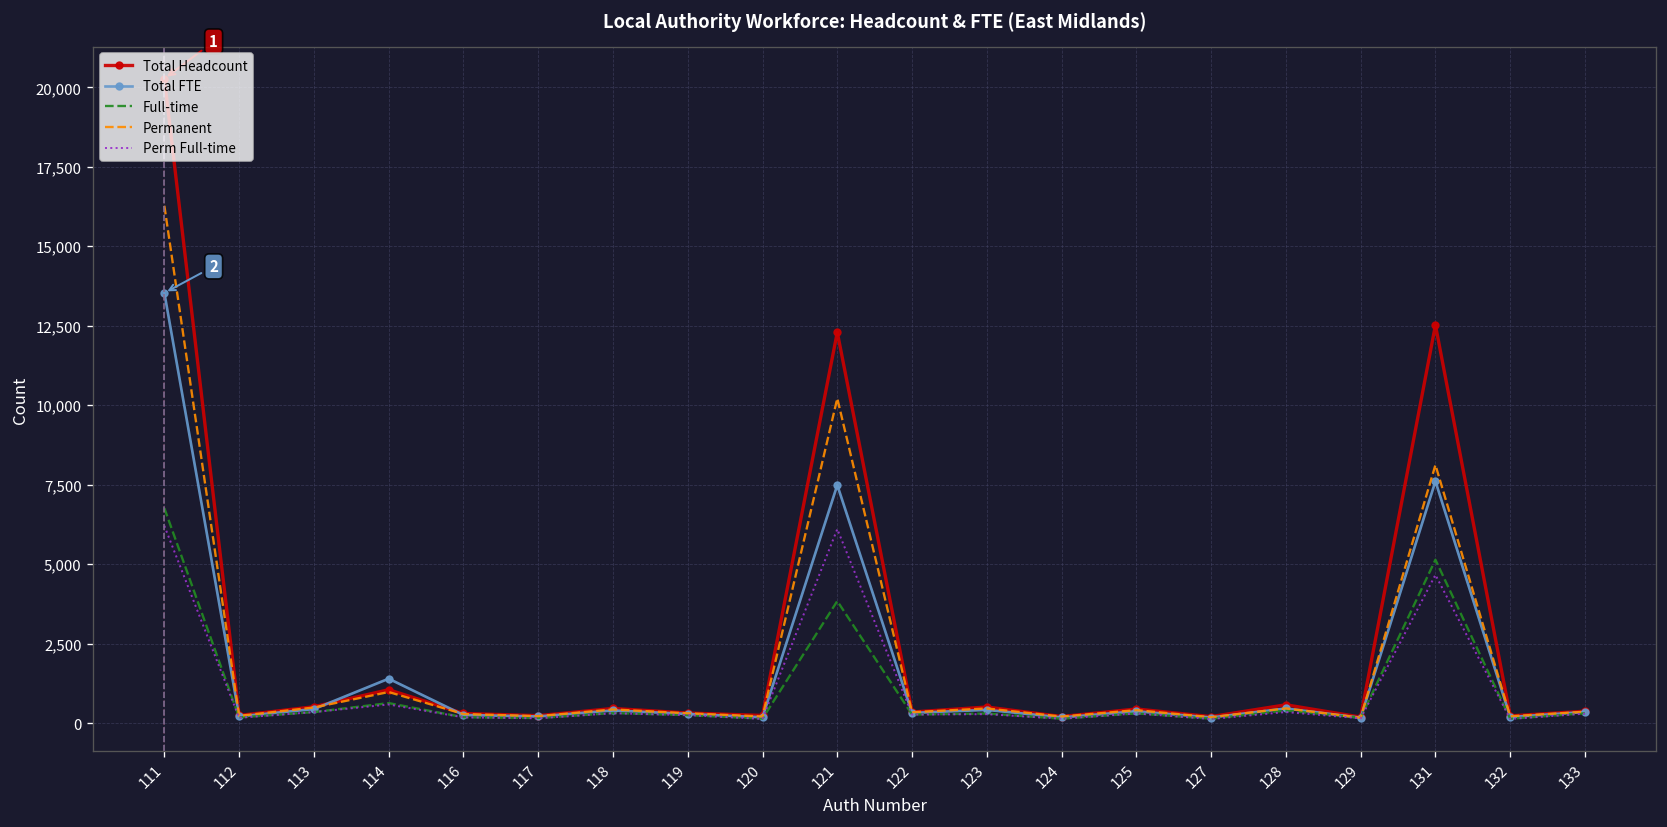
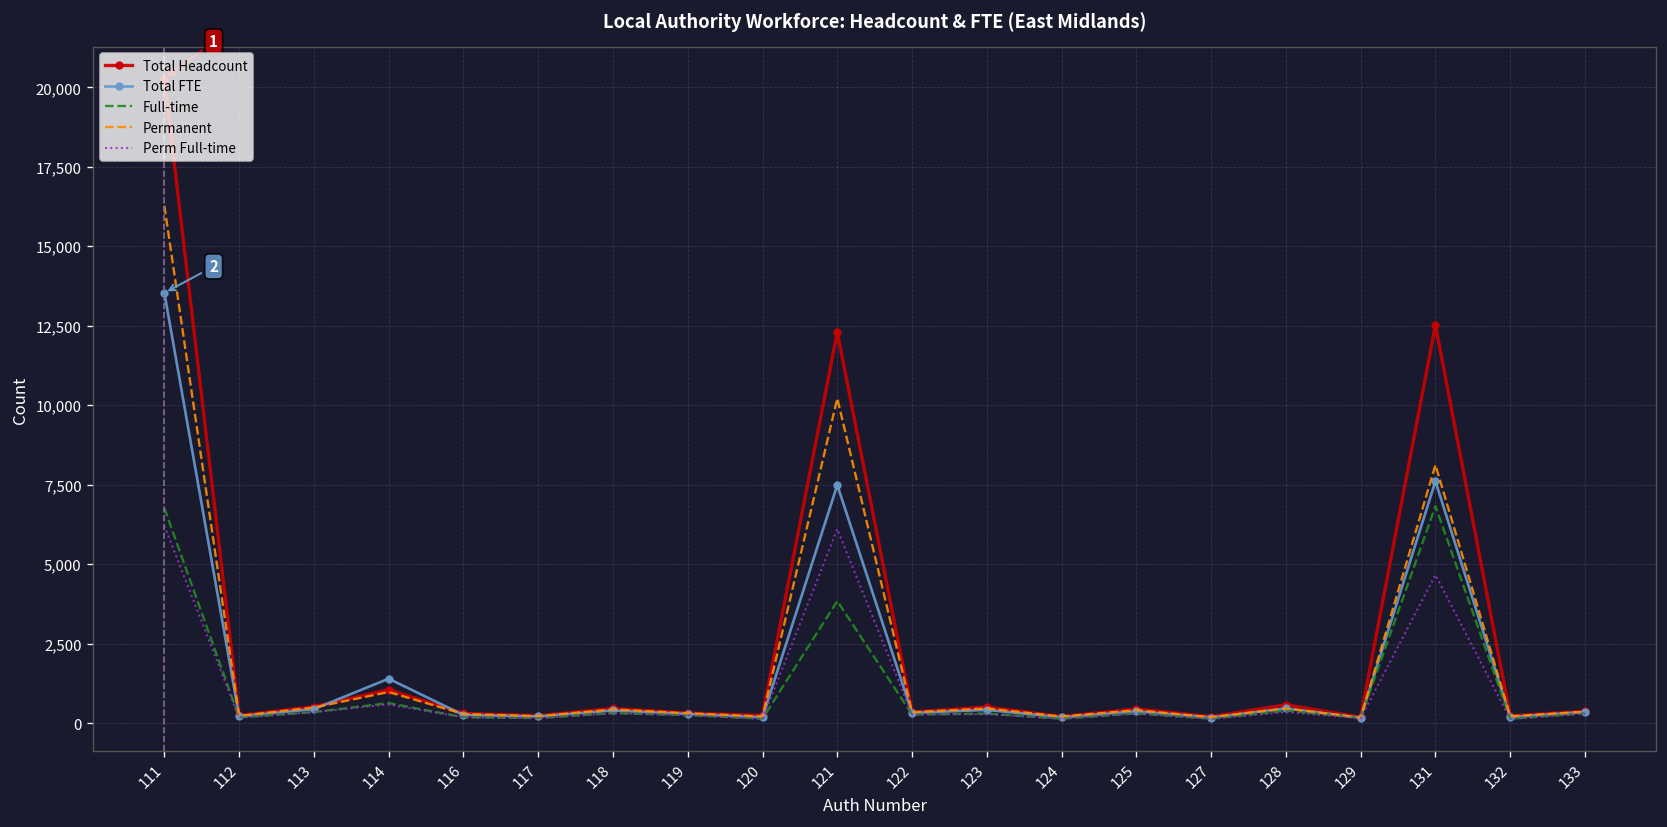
  {
    "Total Headcount": {
      "121": "12,300",
      "128": "600",
      "131": "12,500"
    },
    "Total FTE": {
      "114": "1,400",
      "121": "7,500",
      "131": "7,600"
    },
    "Full-time": {
      "111": "6,800",
      "121": "3,800",
-     "131": "5,100"
+     "131": "6,800"
    },
    "Permanent": {
      "111": "16,300",
      "121": "10,200",
      "131": "8,100"
    },
    "Perm Full-time": {
      "111": "6,200",
      "121": "6,100",
      "131": "4,700"
    }
  }
